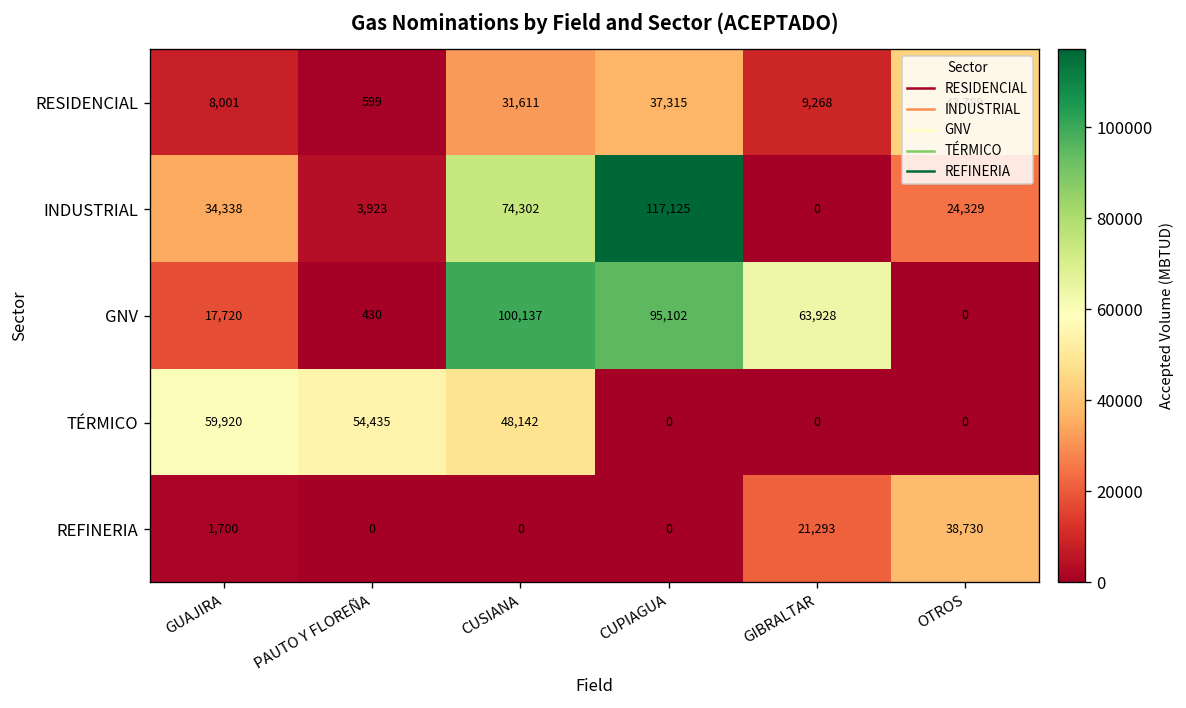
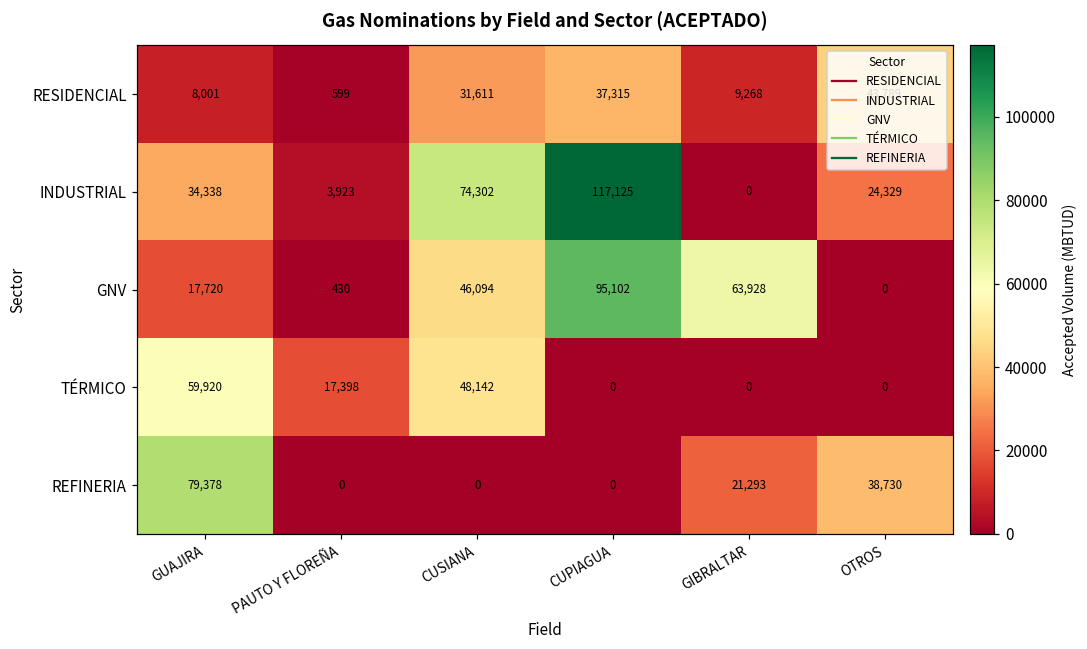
  {
    "RESIDENCIAL": {
      "GUAJIRA": "8,001",
      "PAUTO Y FLOREÑA": "599",
      "CUSIANA": "31,611",
      "CUPIAGUA": "37,315",
      "GIBRALTAR": "9,268"
    },
    "INDUSTRIAL": {
      "GUAJIRA": "34,338",
      "PAUTO Y FLOREÑA": "3,923",
      "CUSIANA": "74,302",
      "CUPIAGUA": "117,125",
      "GIBRALTAR": "0",
      "OTROS": "24,329"
    },
    "GNV": {
      "GUAJIRA": "17,720",
      "PAUTO Y FLOREÑA": "430",
-     "CUSIANA": "100,137",
+     "CUSIANA": "46,094",
      "CUPIAGUA": "95,102",
      "GIBRALTAR": "63,928",
      "OTROS": "0"
    },
    "TÉRMICO": {
      "GUAJIRA": "59,920",
-     "PAUTO Y FLOREÑA": "54,435",
+     "PAUTO Y FLOREÑA": "17,398",
      "CUSIANA": "48,142",
      "CUPIAGUA": "0",
      "GIBRALTAR": "0",
      "OTROS": "0"
    },
    "REFINERIA": {
-     "GUAJIRA": "1,700",
+     "GUAJIRA": "79,378",
      "PAUTO Y FLOREÑA": "0",
      "CUSIANA": "0",
      "CUPIAGUA": "0",
      "GIBRALTAR": "21,293",
      "OTROS": "38,730"
    }
  }
